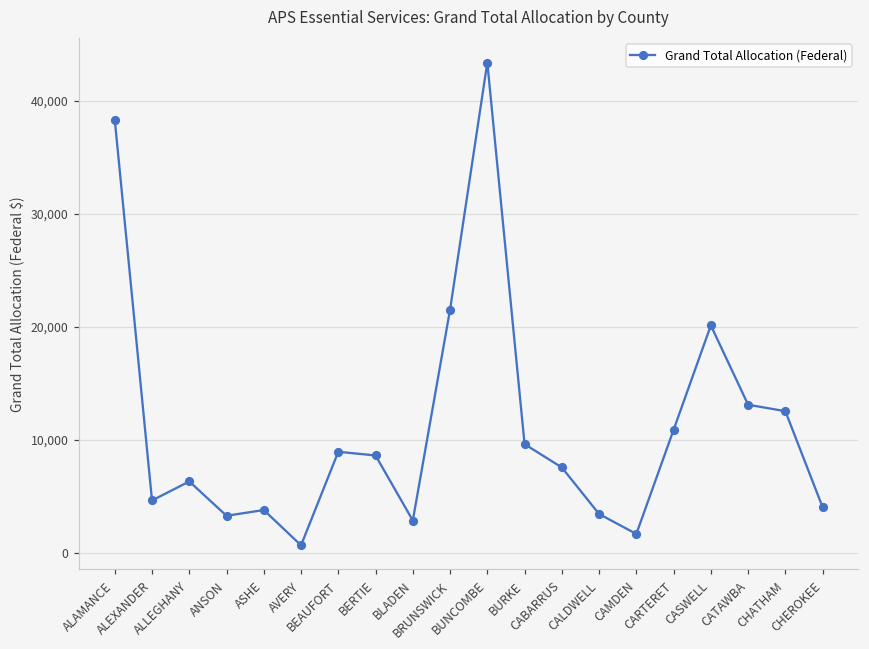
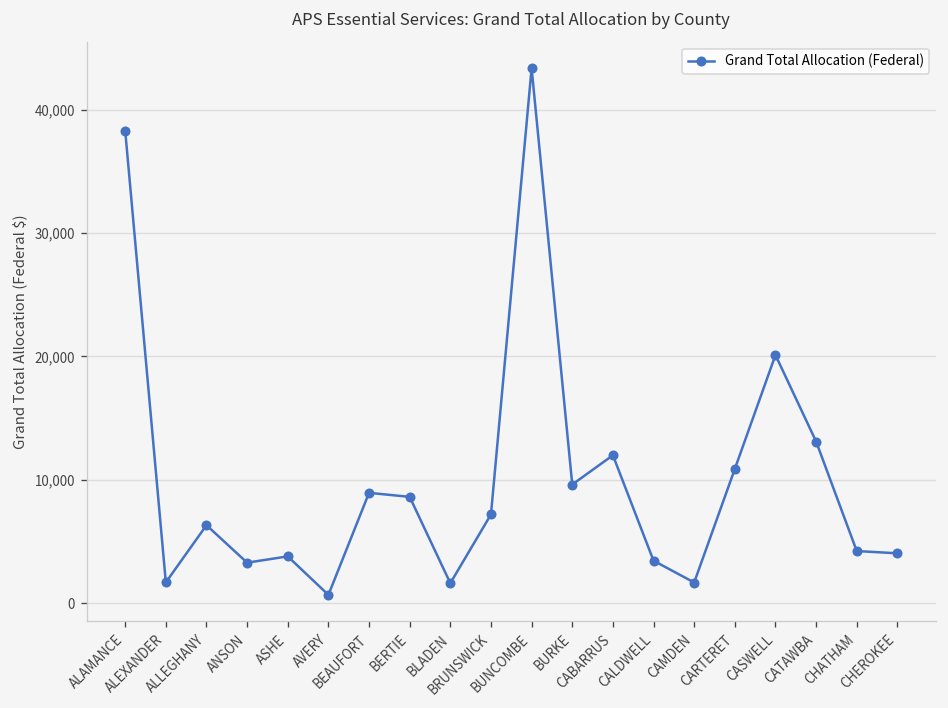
  {
    "ALAMANCE": "38,300",
-   "ALEXANDER": "4,600",
+   "ALEXANDER": "1,700",
    "ALLEGHANY": "6,300",
    "ANSON": "3,300",
    "ASHE": "3,800",
    "AVERY": "700",
    "BEAUFORT": "8,900",
    "BERTIE": "8,600",
-   "BLADEN": "2,900",
-   "BRUNSWICK": "21,500",
+   "BLADEN": "1,600",
+   "BRUNSWICK": "7,200",
    "BUNCOMBE": "43,400",
    "BURKE": "9,600",
-   "CABARRUS": "7,600",
+   "CABARRUS": "12,000",
    "CALDWELL": "3,400",
    "CAMDEN": "1,700",
    "CARTERET": "10,900",
    "CASWELL": "20,100",
    "CATAWBA": "13,100",
-   "CHATHAM": "12,500",
+   "CHATHAM": "4,200",
    "CHEROKEE": "4,000"
  }
